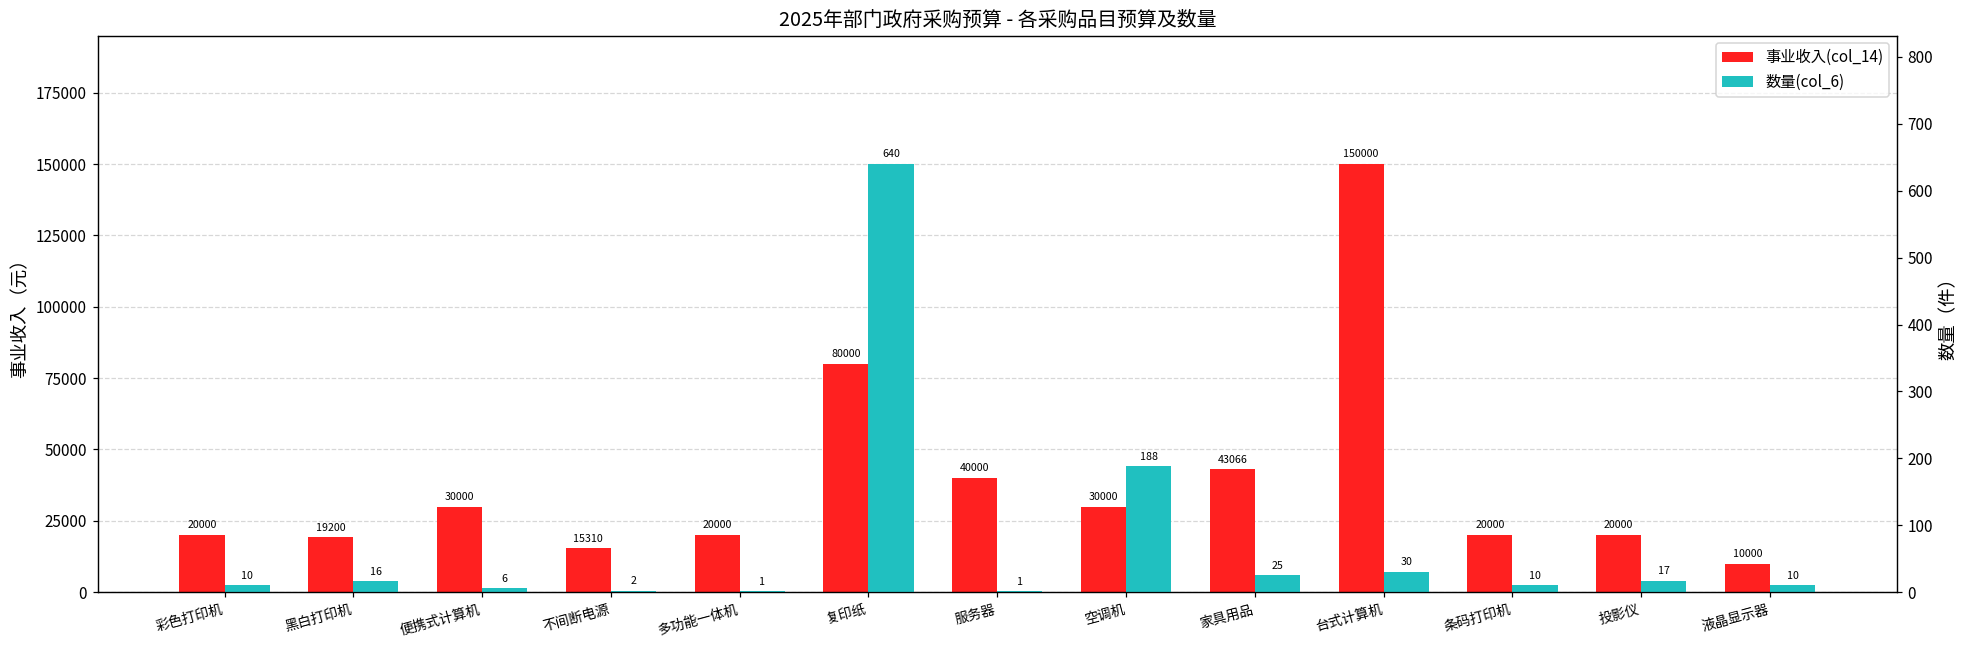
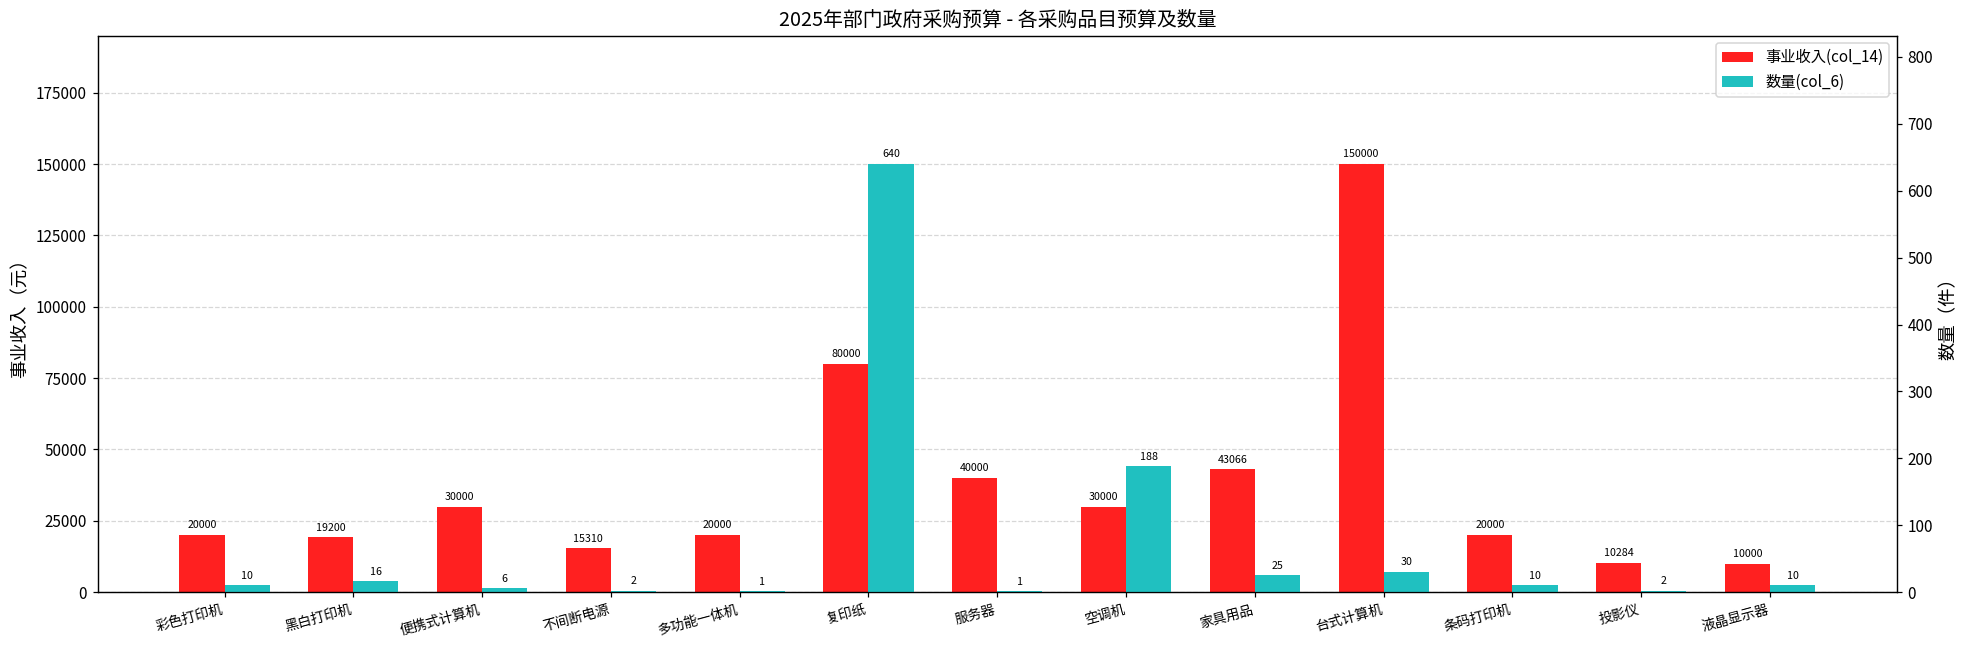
  {
    "事业收入(col_14)": {
      "彩色打印机": 20000,
      "黑白打印机": 19200,
      "便携式计算机": 30000,
      "不间断电源": 15310,
      "多功能一体机": 20000,
      "复印纸": 80000,
      "服务器": 40000,
      "空调机": 30000,
      "家具用品": 43066,
      "台式计算机": 150000,
      "条码打印机": 20000,
-     "投影仪": 20000,
+     "投影仪": 10284,
      "液晶显示器": 10000
    },
    "数量(col_6)": {
      "彩色打印机": 10,
      "黑白打印机": 16,
      "便携式计算机": 6,
      "不间断电源": 2,
      "多功能一体机": 1,
      "复印纸": 640,
      "服务器": 1,
      "空调机": 188,
      "家具用品": 25,
      "台式计算机": 30,
      "条码打印机": 10,
-     "投影仪": 17,
+     "投影仪": 2,
      "液晶显示器": 10
    }
  }
